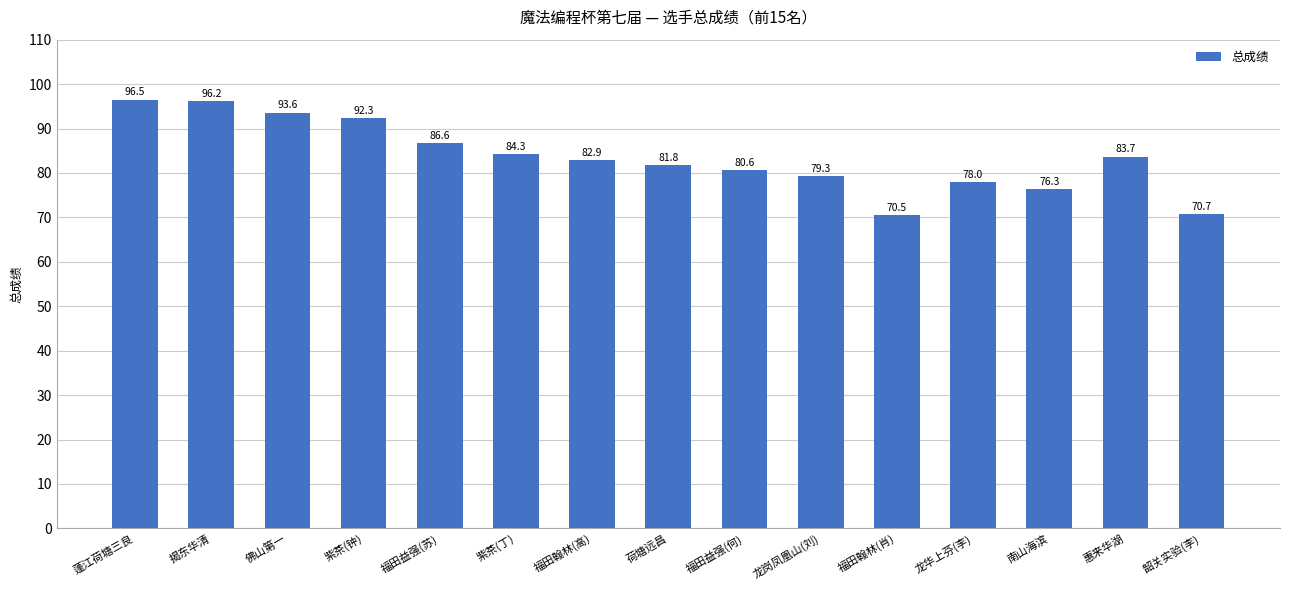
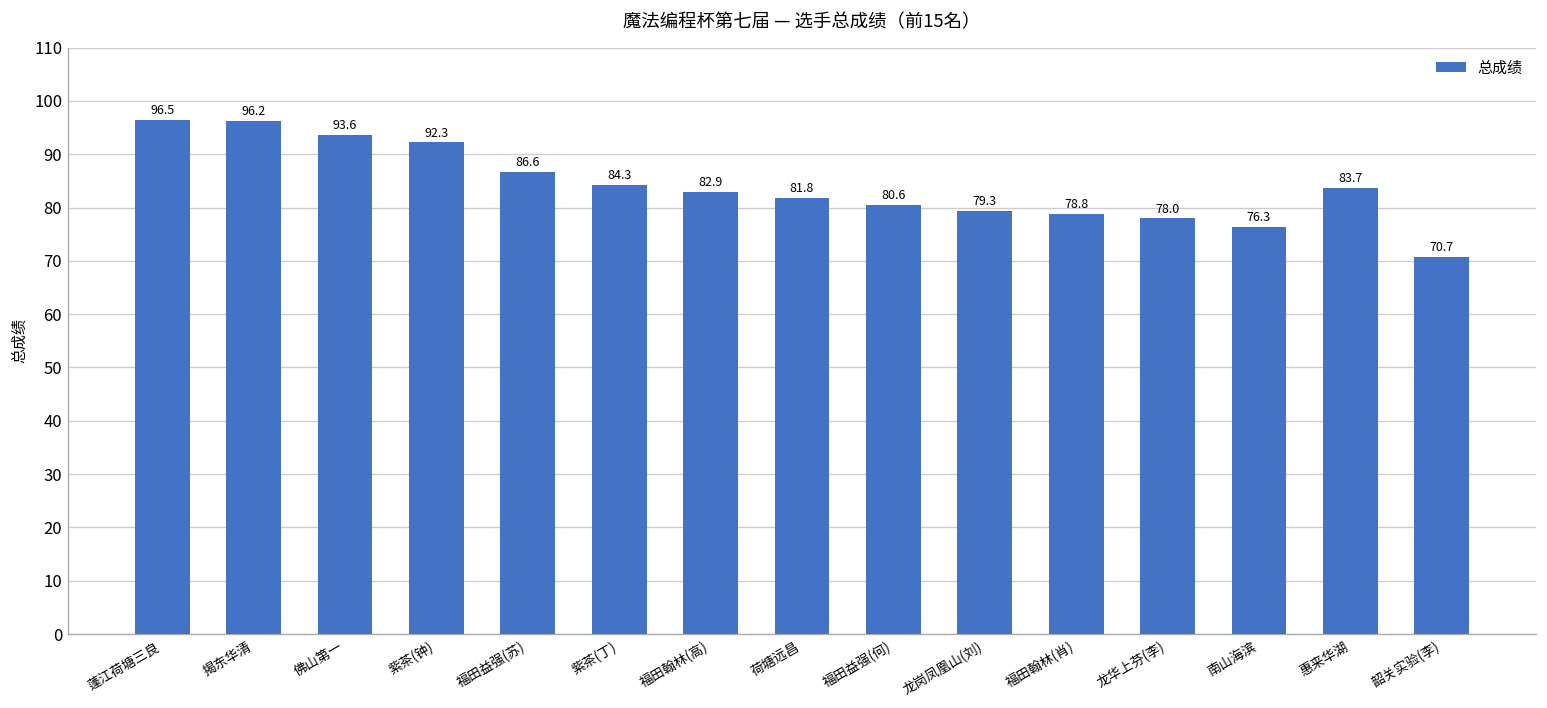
  {
    "蓬江荷塘三良": 96.5,
    "揭东华清": 96.2,
    "佛山第一": 93.6,
    "紫茶(钟)": 92.3,
    "福田益强(苏)": 86.6,
    "紫茶(丁)": 84.3,
    "福田翰林(高)": 82.9,
    "荷塘远昌": 81.8,
    "福田益强(何)": 80.6,
    "龙岗凤凰山(刘)": 79.3,
-   "福田翰林(肖)": 70.5,
+   "福田翰林(肖)": 78.8,
    "龙华上芬(李)": 78.0,
    "南山海滨": 76.3,
    "惠来华湖": 83.7,
    "韶关实验(李)": 70.7
  }
